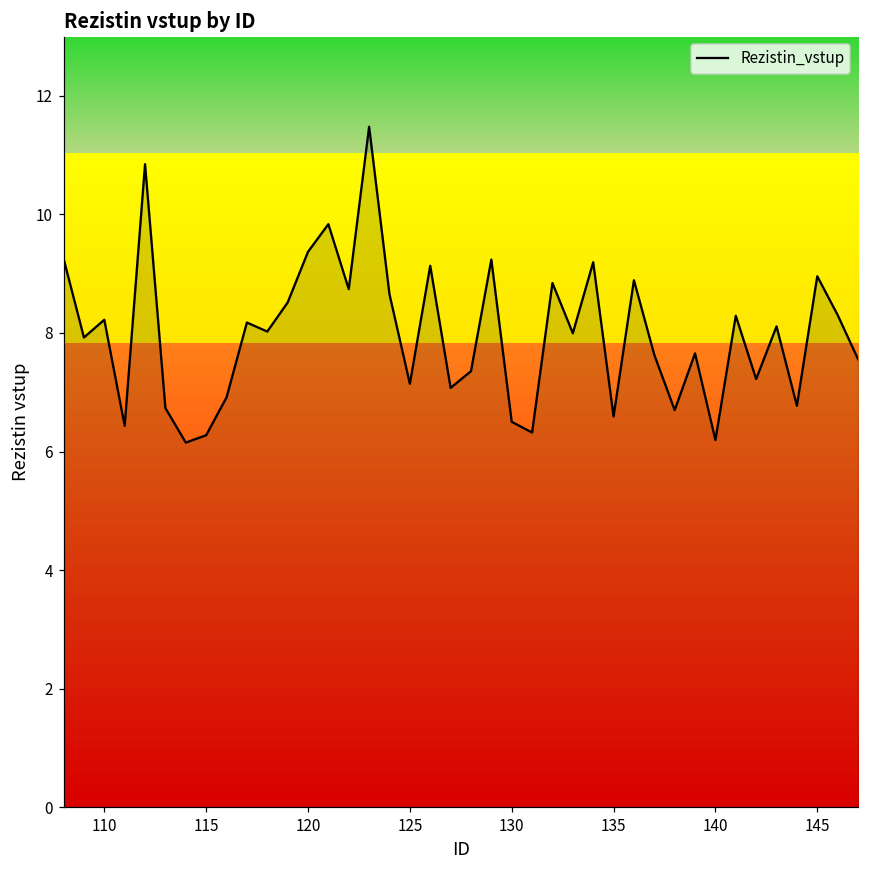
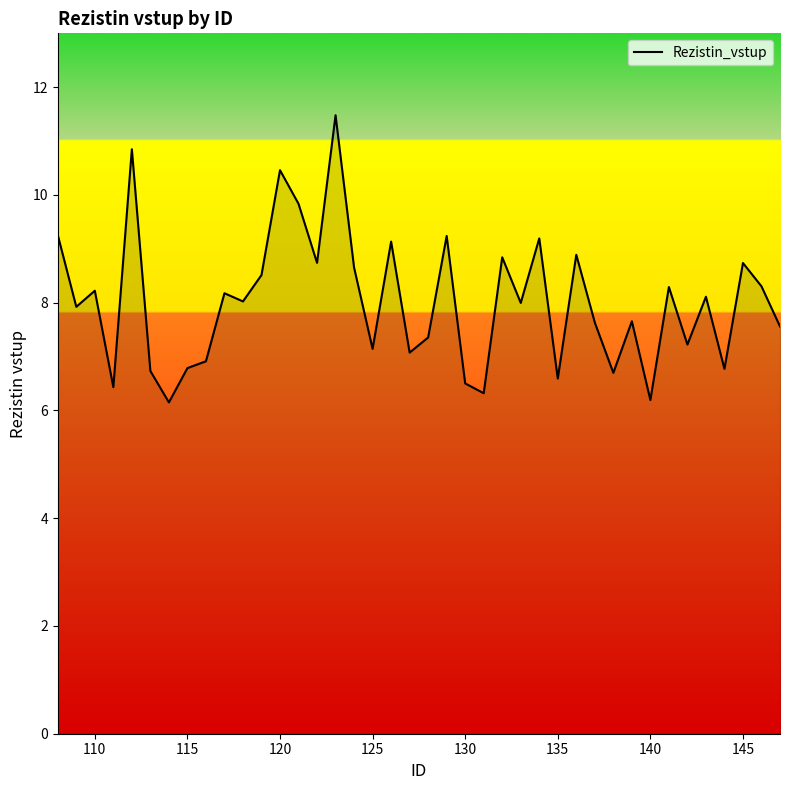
  {
    "110": 8.2,
-   "115": 6.3,
-   "120": 9.4,
+   "115": 6.8,
+   "120": 10.5,
    "125": 7.1,
    "130": 6.5,
    "135": 6.6,
    "140": 6.2,
-   "145": 9.0
+   "145": 8.7
  }
